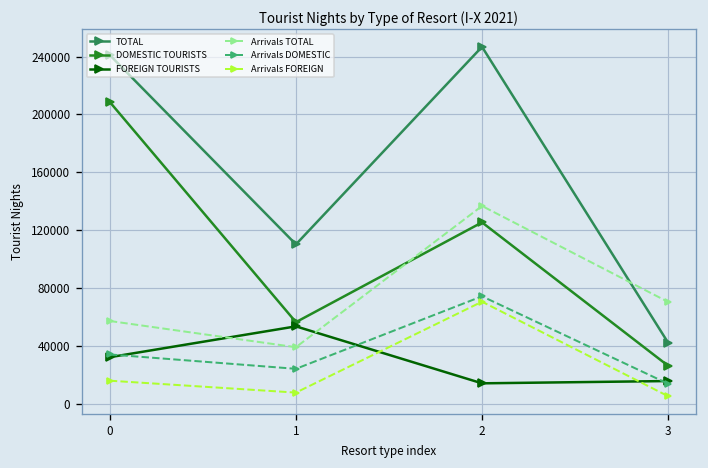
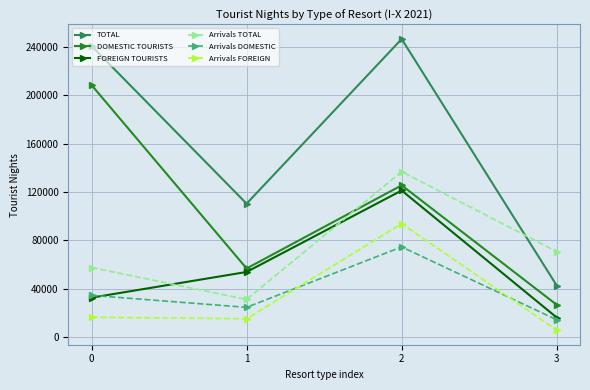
  {
    "FOREIGN TOURISTS": {
      "1": 54000,
-     "2": 14000
+     "2": 121000
    },
    "Arrivals TOTAL": {
      "0": 57000,
-     "1": 39000,
+     "1": 31000,
      "2": 137000,
      "3": 71000
    },
    "Arrivals FOREIGN": {
      "0": 16000,
-     "1": 8000,
-     "2": 71000,
+     "1": 15000,
+     "2": 94000,
      "3": 5000
    }
  }
